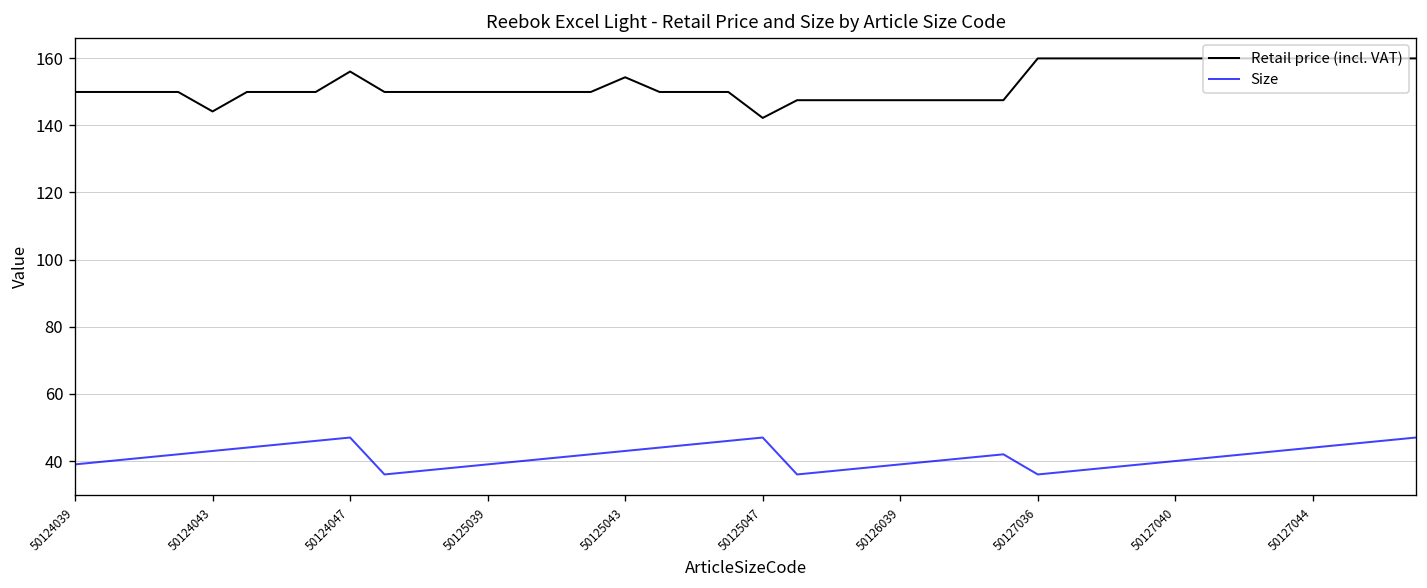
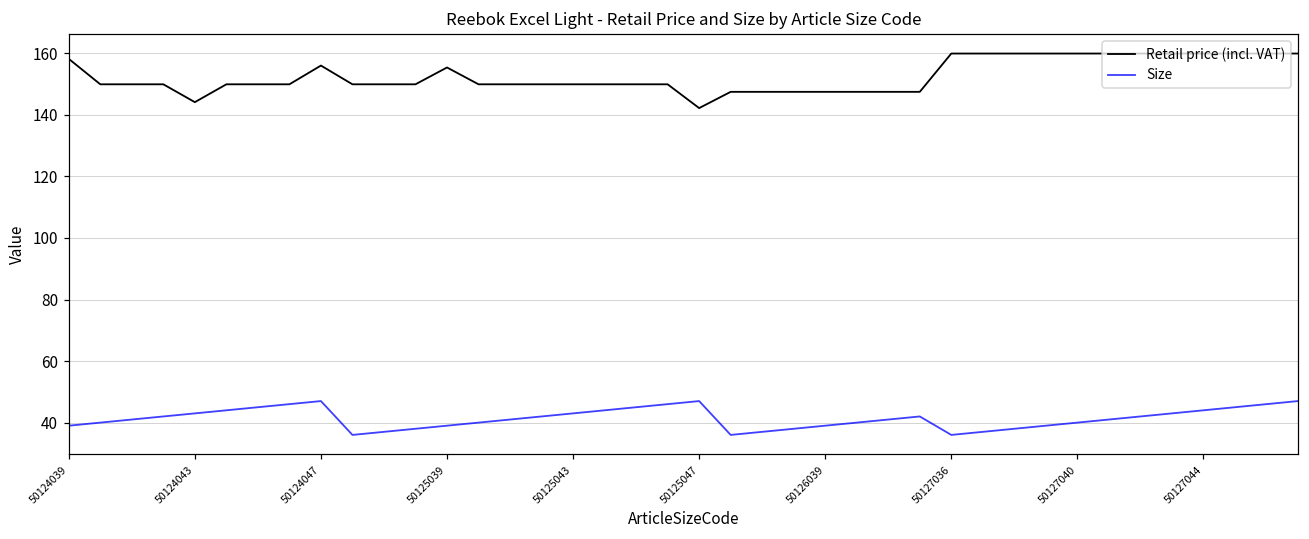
  {
    "Retail price (incl. VAT)": {
-     "50124039": 150,
+     "50124039": 158,
      "50124043": 144,
      "50124047": 156,
-     "50125039": 150,
-     "50125043": 154,
+     "50125039": 155,
+     "50125043": 150,
      "50125047": 142,
      "50126039": 148,
      "50127036": 160,
      "50127040": 160
    },
    "Size": {
      "50124039": 39,
      "50124043": 43,
      "50124047": 47,
      "50125039": 39,
      "50125043": 43,
      "50125047": 47,
      "50126039": 39,
      "50127036": 36,
      "50127040": 40,
      "50127044": 44
    }
  }
